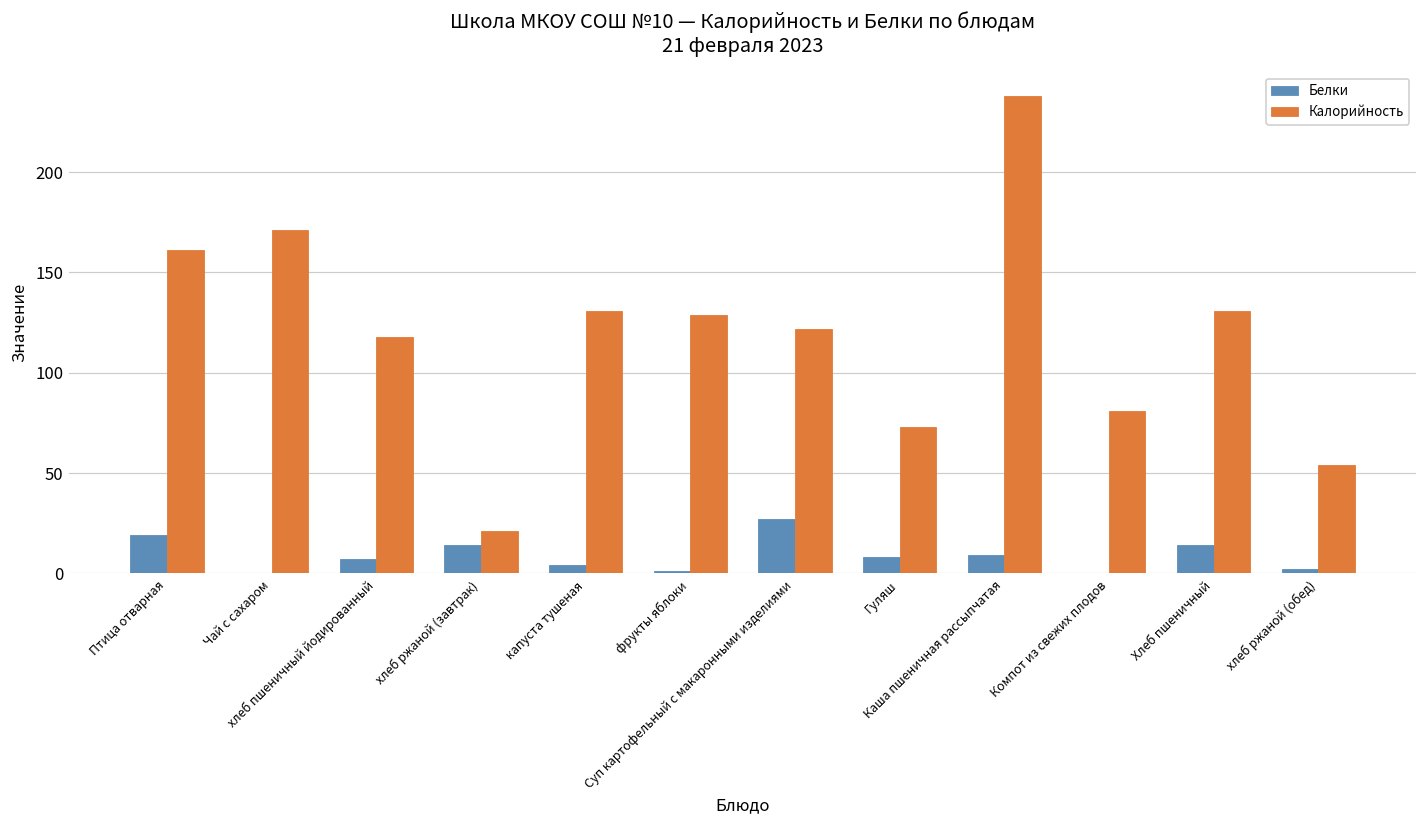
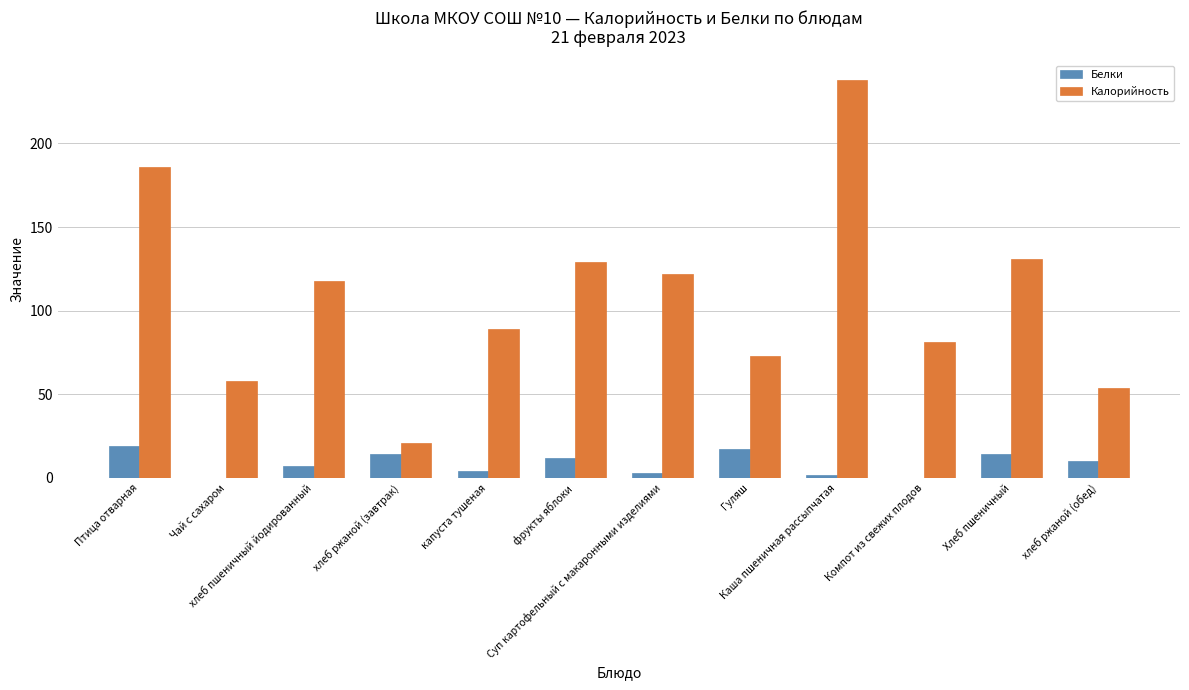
  {
    "Белки": {
      "Птица отварная": 19,
      "Чай с сахаром": 0,
      "хлеб пшеничный йодированный": 7,
      "хлеб ржаной (завтрак)": 14,
      "капуста тушеная": 4,
-     "фрукты яблоки": 1,
-     "Суп картофельный с макаронными изделиями": 27,
-     "Гуляш": 8,
-     "Каша пшеничная рассыпчатая": 9,
+     "фрукты яблоки": 12,
+     "Суп картофельный с макаронными изделиями": 3,
+     "Гуляш": 17,
+     "Каша пшеничная рассыпчатая": 2,
      "Компот из свежих плодов": 0,
      "Хлеб пшеничный": 14,
-     "хлеб ржаной (обед)": 2
+     "хлеб ржаной (обед)": 10
    },
    "Калорийность": {
-     "Птица отварная": 161,
-     "Чай с сахаром": 171,
+     "Птица отварная": 186,
+     "Чай с сахаром": 58,
      "хлеб пшеничный йодированный": 118,
      "хлеб ржаной (завтрак)": 21,
-     "капуста тушеная": 131,
+     "капуста тушеная": 89,
      "фрукты яблоки": 129,
      "Суп картофельный с макаронными изделиями": 122,
      "Гуляш": 73,
      "Каша пшеничная рассыпчатая": 238,
      "Компот из свежих плодов": 81,
      "Хлеб пшеничный": 131,
      "хлеб ржаной (обед)": 54
    }
  }
